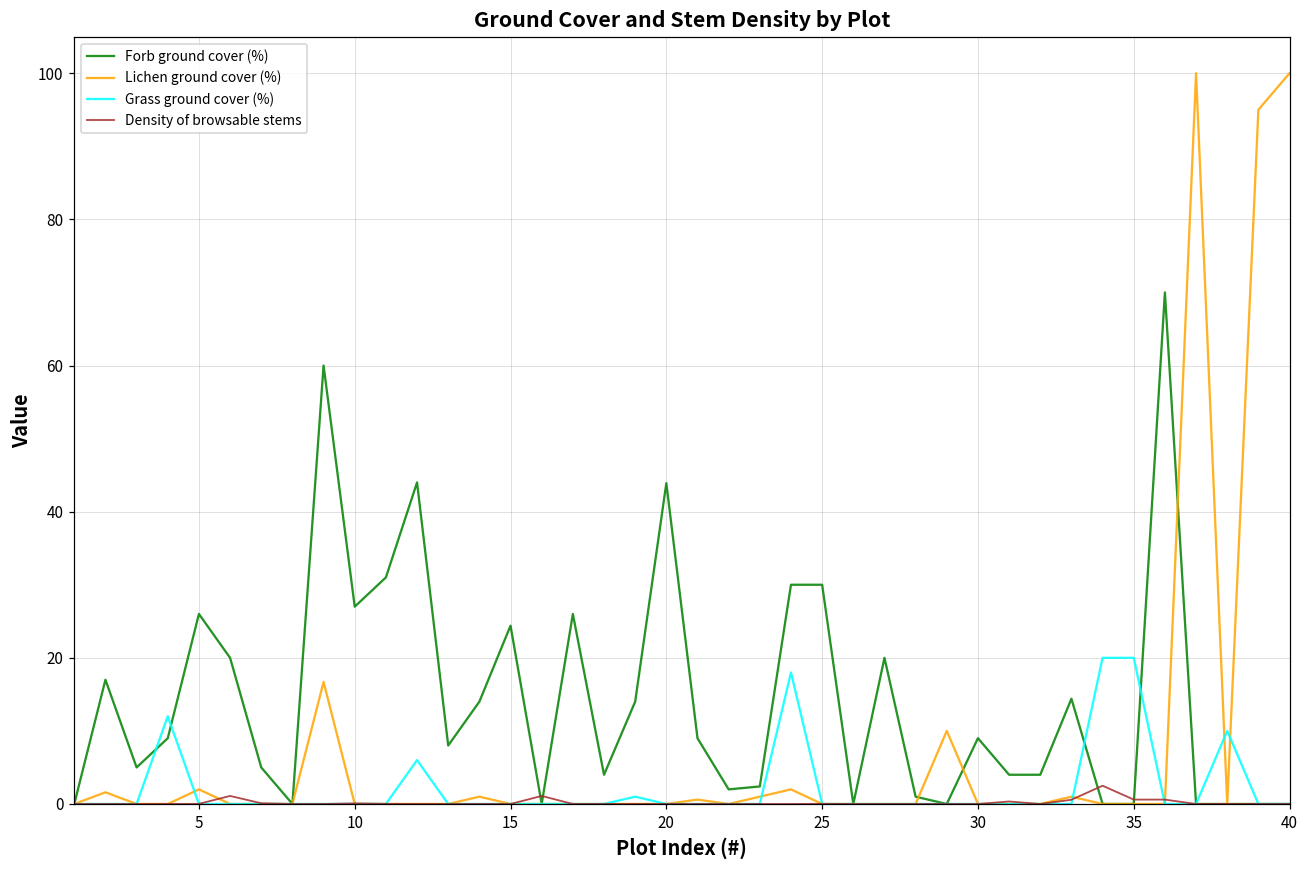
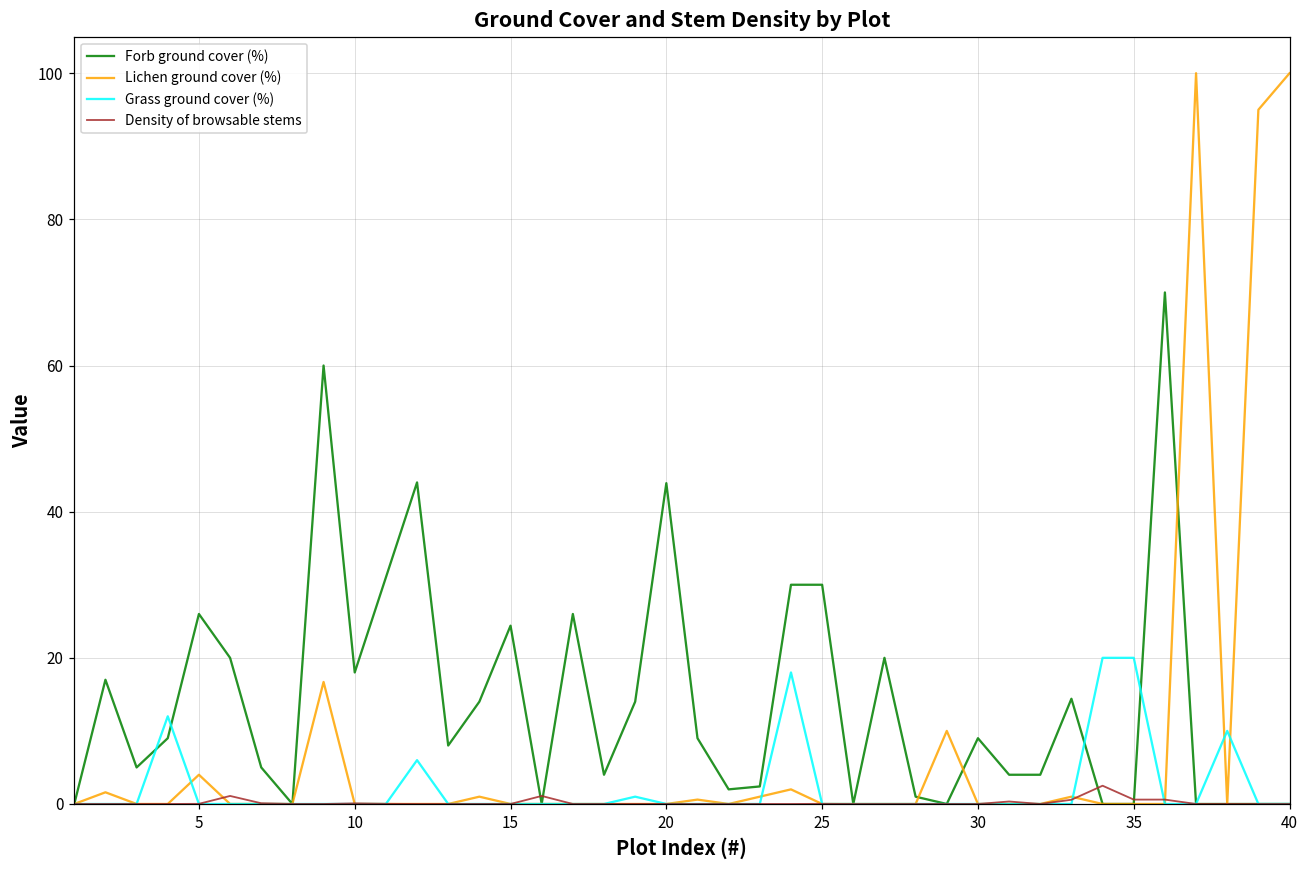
  {
    "Forb ground cover (%)": {
      "5": 26,
-     "10": 27,
+     "10": 18,
      "15": 24,
      "20": 44,
      "25": 30,
      "30": 9
    },
    "Lichen ground cover (%)": {
-     "5": 2,
+     "5": 4,
      "40": 100
    },
    "Grass ground cover (%)": {
      "35": 20
    },
    "Density of browsable stems": {
      "35": 1
    }
  }
